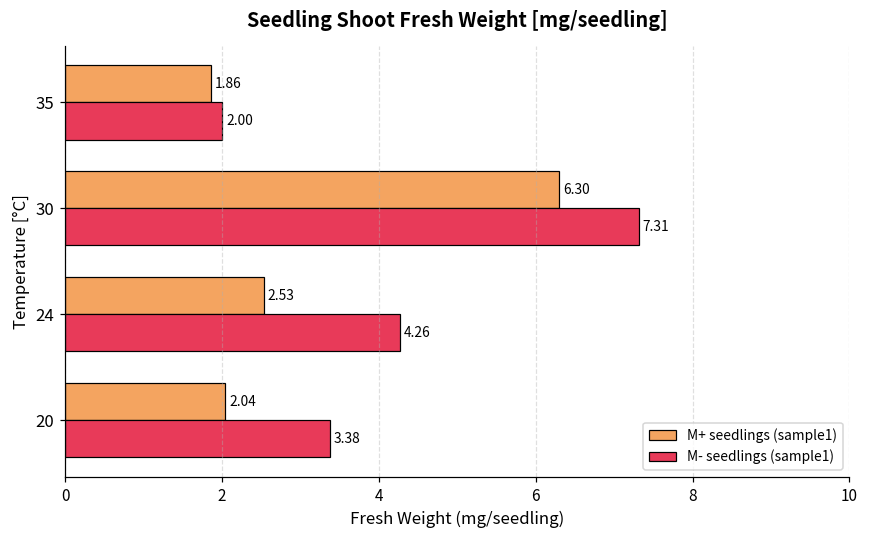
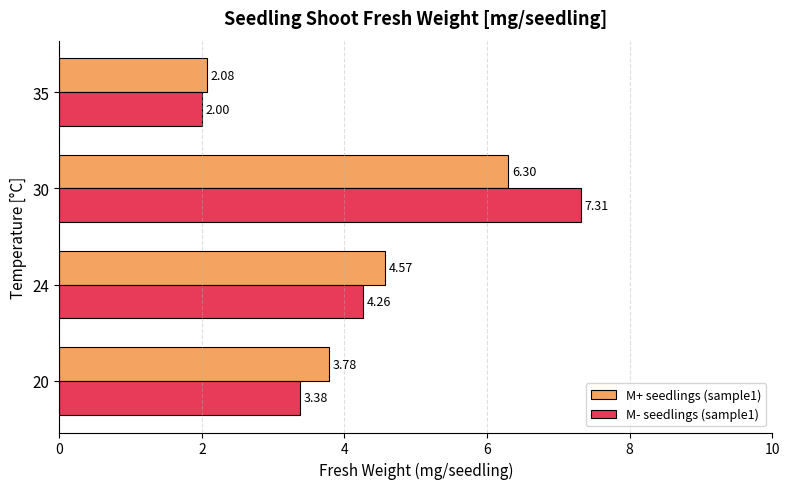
  {
    "M+ seedlings (sample1)": {
-     "35": 1.86,
+     "35": 2.08,
      "30": 6.30,
-     "24": 2.53,
-     "20": 2.04
+     "24": 4.57,
+     "20": 3.78
    },
    "M- seedlings (sample1)": {
      "35": 2.00,
      "30": 7.31,
      "24": 4.26,
      "20": 3.38
    }
  }
